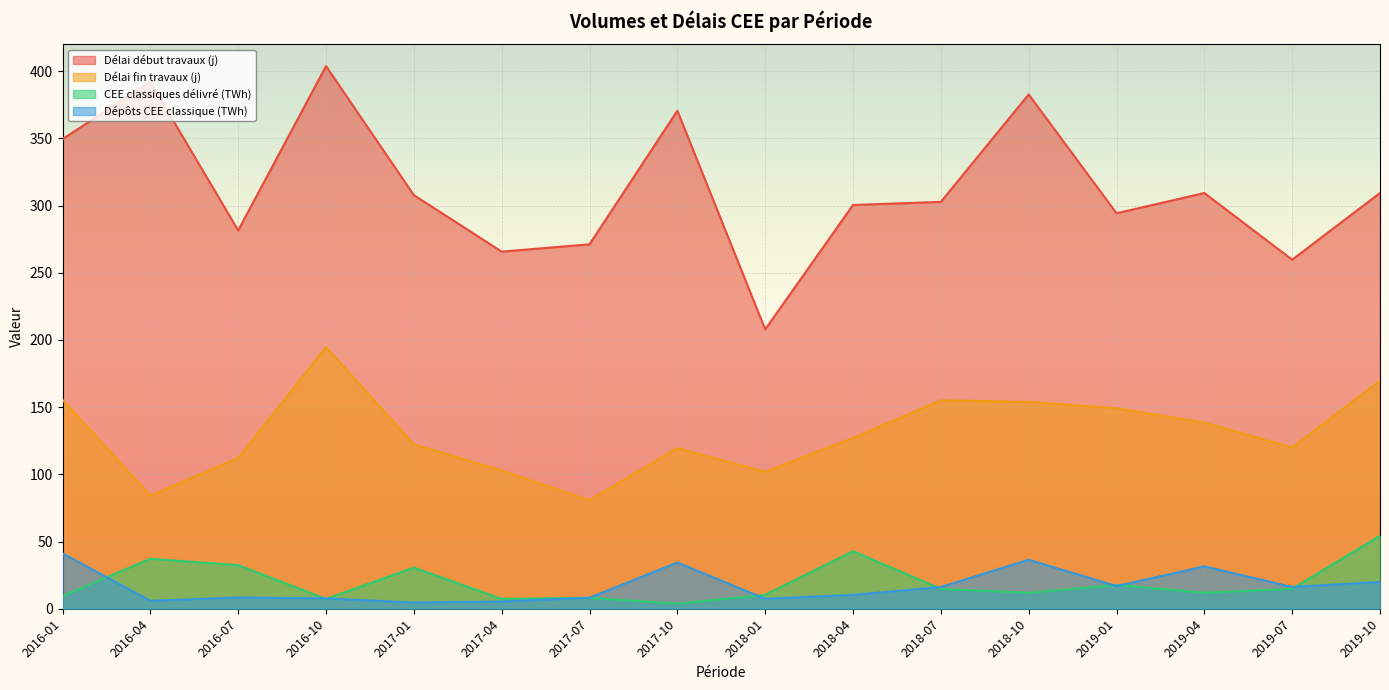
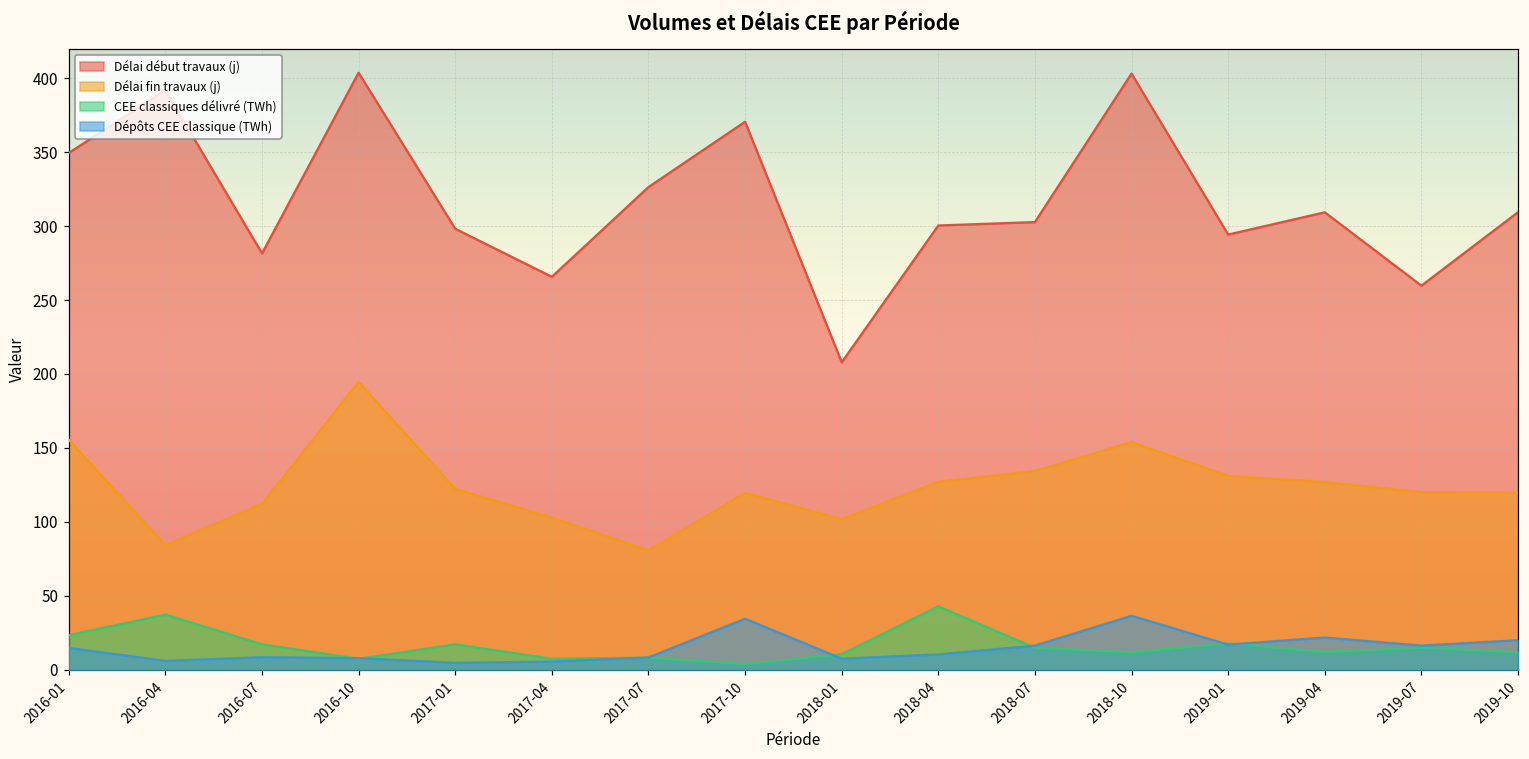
  {
    "Délai début travaux (j)": {
      "2016-01": 350,
      "2016-07": 282,
      "2016-10": 404,
-     "2017-01": 308,
+     "2017-01": 298,
      "2017-04": 266,
-     "2017-07": 271,
+     "2017-07": 326,
      "2017-10": 371,
      "2018-01": 208,
      "2018-04": 300,
      "2018-07": 303,
-     "2018-10": 383,
+     "2018-10": 403,
      "2019-01": 294,
      "2019-04": 309,
      "2019-07": 260,
      "2019-10": 309
    },
    "Délai fin travaux (j)": {
      "2016-01": 156,
      "2016-04": 84,
      "2016-07": 112,
      "2016-10": 195,
      "2017-01": 122,
      "2017-04": 103,
      "2017-07": 81,
      "2017-10": 120,
      "2018-01": 102,
      "2018-04": 127,
-     "2018-07": 155,
+     "2018-07": 134,
      "2018-10": 154,
-     "2019-01": 149,
-     "2019-04": 139,
+     "2019-01": 131,
+     "2019-04": 127,
      "2019-07": 120,
-     "2019-10": 170
+     "2019-10": 120
    },
    "CEE classiques délivré (TWh)": {
-     "2016-01": 9,
+     "2016-01": 23,
      "2016-04": 37,
-     "2016-07": 32,
-     "2017-01": 31,
+     "2016-07": 17,
+     "2017-01": 17,
      "2017-04": 7,
      "2017-10": 4,
      "2018-01": 10,
      "2018-04": 43,
      "2018-10": 12,
      "2019-04": 12,
-     "2019-10": 54
+     "2019-10": 12
    },
    "Dépôts CEE classique (TWh)": {
-     "2016-01": 41,
+     "2016-01": 15,
      "2016-04": 6,
      "2016-07": 8,
      "2017-01": 5,
      "2017-04": 5,
      "2017-10": 34,
      "2018-01": 7,
      "2018-04": 10,
      "2018-10": 36,
-     "2019-04": 32,
+     "2019-04": 22,
      "2019-10": 20
    }
  }
